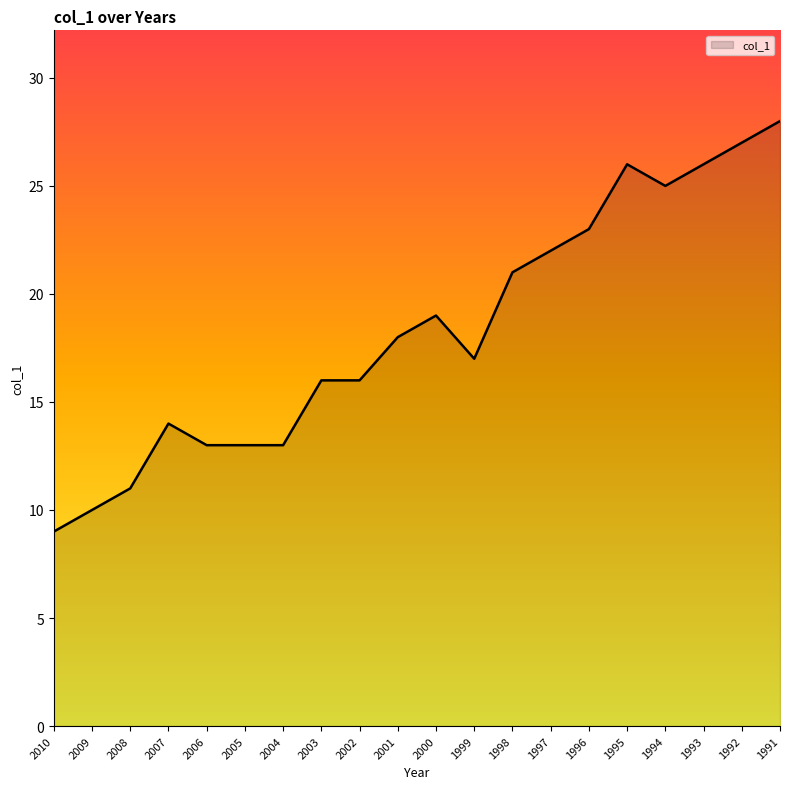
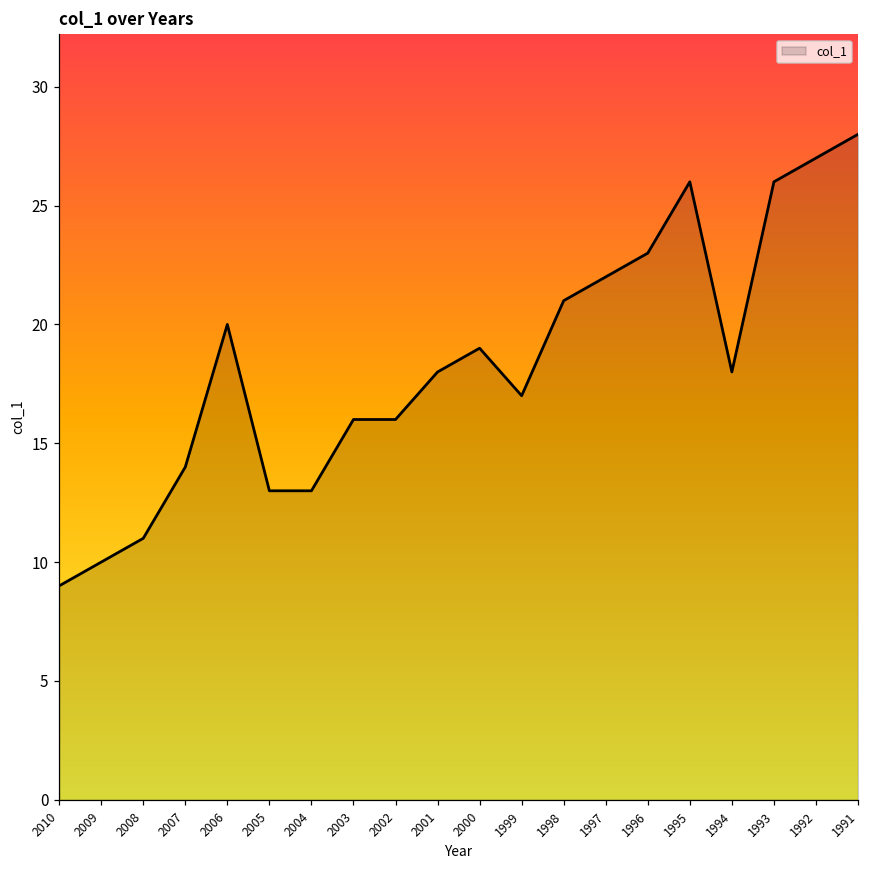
  {
    "2010": 9,
    "2009": 10,
    "2008": 11,
    "2007": 14,
-   "2006": 13,
+   "2006": 20,
    "2005": 13,
    "2004": 13,
    "2003": 16,
    "2002": 16,
    "2001": 18,
    "2000": 19,
    "1999": 17,
    "1998": 21,
    "1997": 22,
    "1996": 23,
    "1995": 26,
-   "1994": 25,
+   "1994": 18,
    "1993": 26,
    "1992": 27,
    "1991": 28
  }
